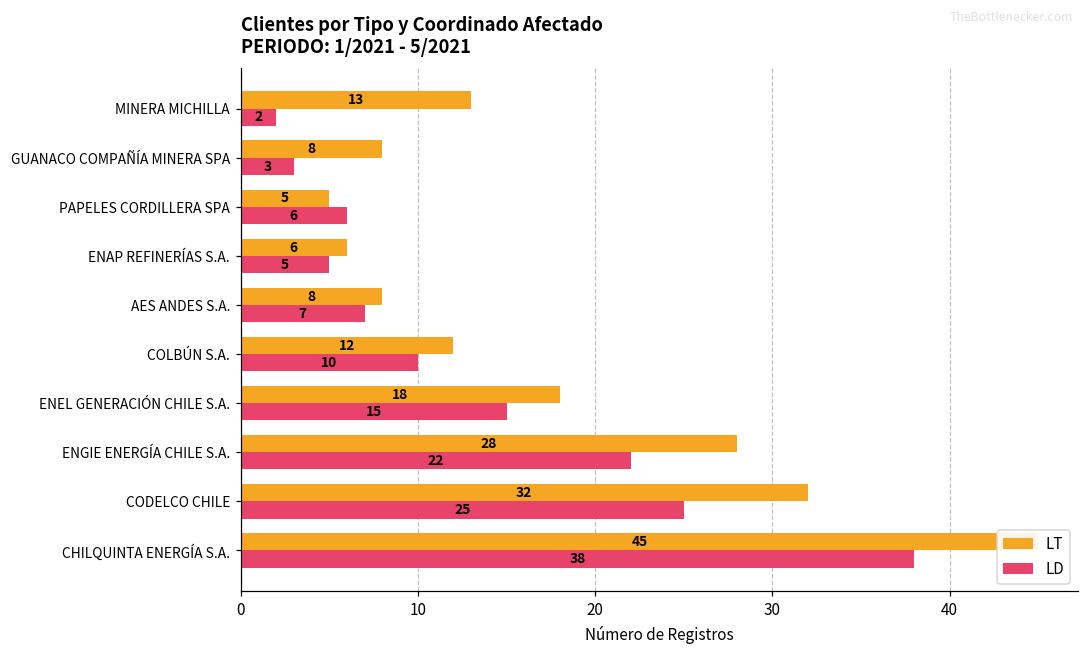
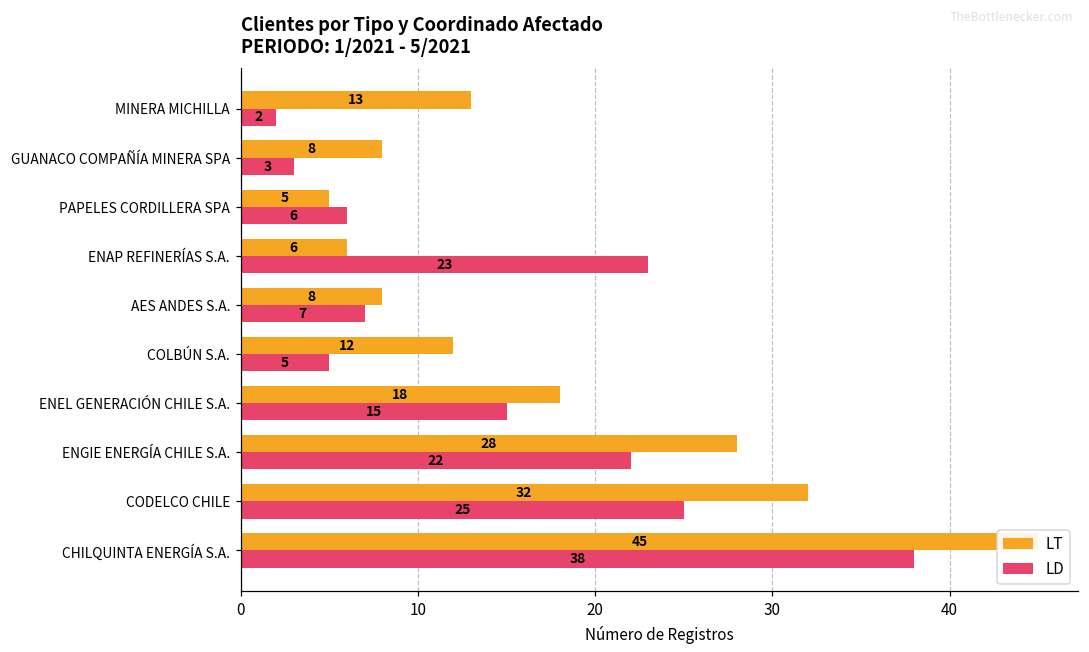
  {
    "LT": {
      "MINERA MICHILLA": 13,
      "GUANACO COMPAÑÍA MINERA SPA": 8,
      "PAPELES CORDILLERA SPA": 5,
      "ENAP REFINERÍAS S.A.": 6,
      "AES ANDES S.A.": 8,
      "COLBÚN S.A.": 12,
      "ENEL GENERACIÓN CHILE S.A.": 18,
      "ENGIE ENERGÍA CHILE S.A.": 28,
      "CODELCO CHILE": 32
    },
    "LD": {
      "MINERA MICHILLA": 2,
      "GUANACO COMPAÑÍA MINERA SPA": 3,
      "PAPELES CORDILLERA SPA": 6,
-     "ENAP REFINERÍAS S.A.": 5,
+     "ENAP REFINERÍAS S.A.": 23,
      "AES ANDES S.A.": 7,
-     "COLBÚN S.A.": 10,
+     "COLBÚN S.A.": 5,
      "ENEL GENERACIÓN CHILE S.A.": 15,
      "ENGIE ENERGÍA CHILE S.A.": 22,
      "CODELCO CHILE": 25,
      "CHILQUINTA ENERGÍA S.A.": 38
    }
  }
